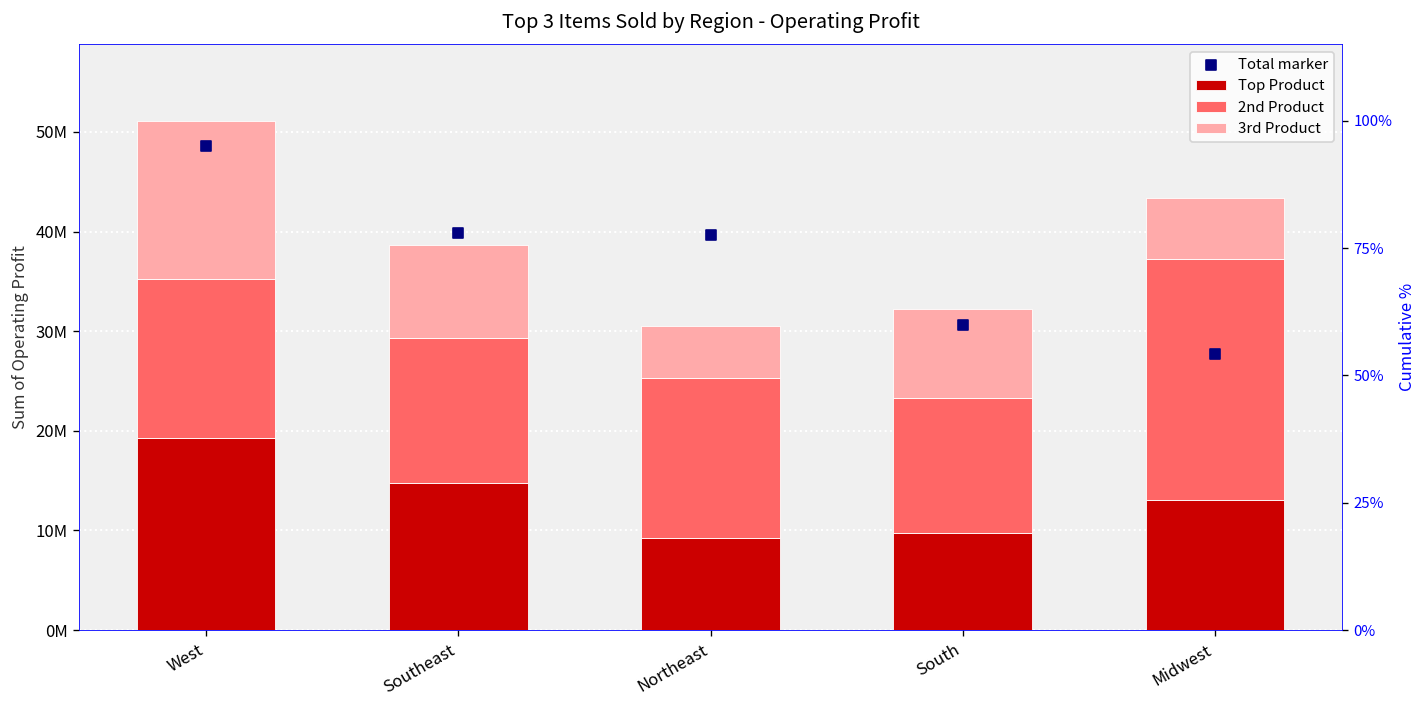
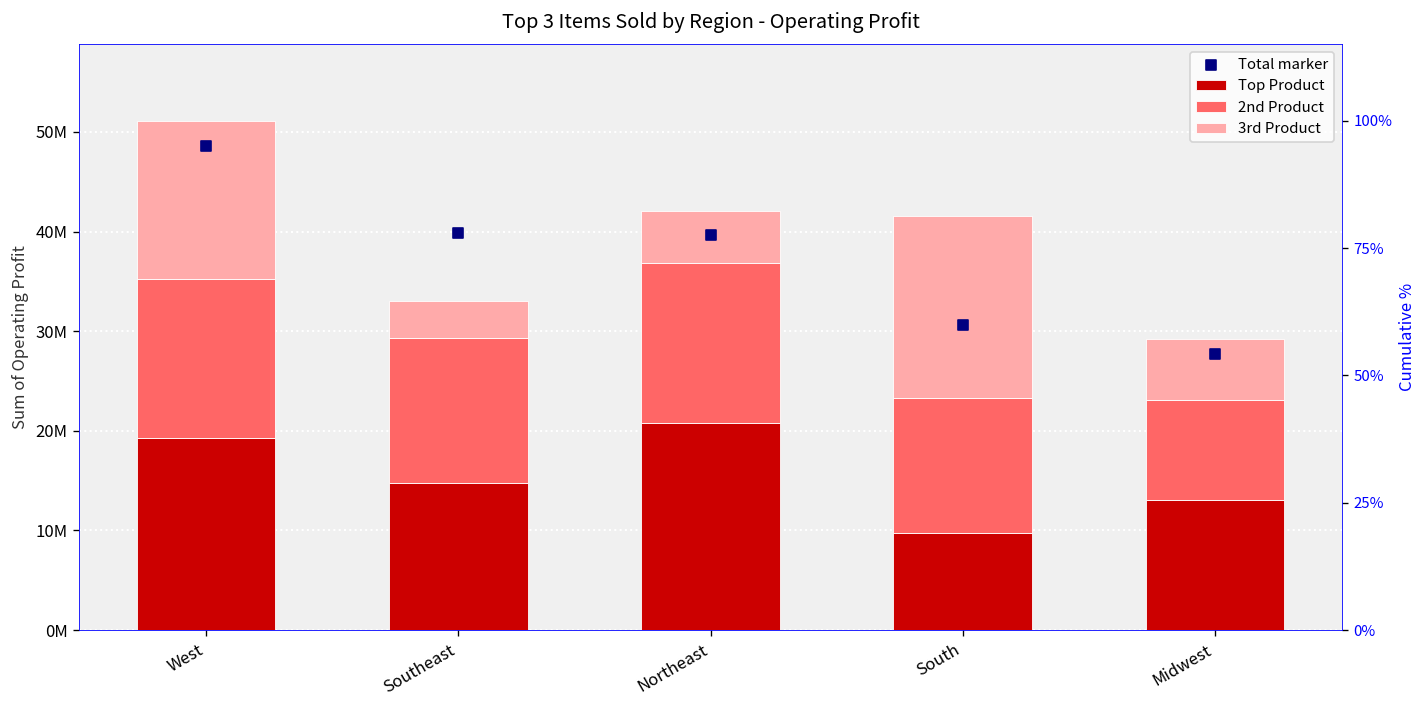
  {
    "Top Product": {
      "West": 19000000,
      "Southeast": 15000000,
-     "Northeast": 9000000,
+     "Northeast": 21000000,
      "South": 10000000,
      "Midwest": 13000000
    },
    "2nd Product": {
      "West": 16000000,
      "Southeast": 15000000,
      "Northeast": 16000000,
      "South": 14000000,
-     "Midwest": 24000000
+     "Midwest": 10000000
    },
    "3rd Product": {
      "West": 16000000,
-     "Southeast": 9000000,
+     "Southeast": 4000000,
      "Northeast": 5000000,
-     "South": 9000000,
+     "South": 18000000,
      "Midwest": 6000000
    }
  }
